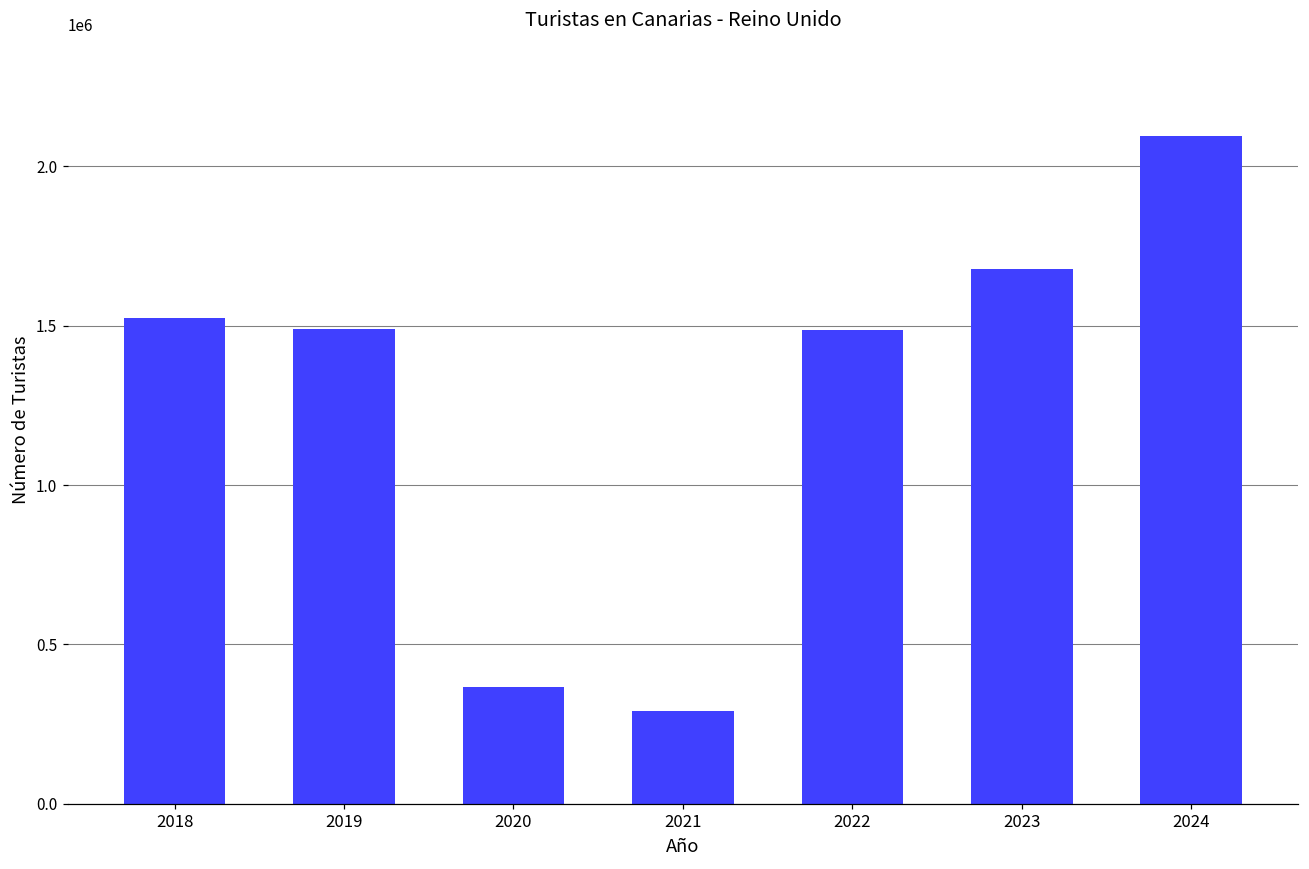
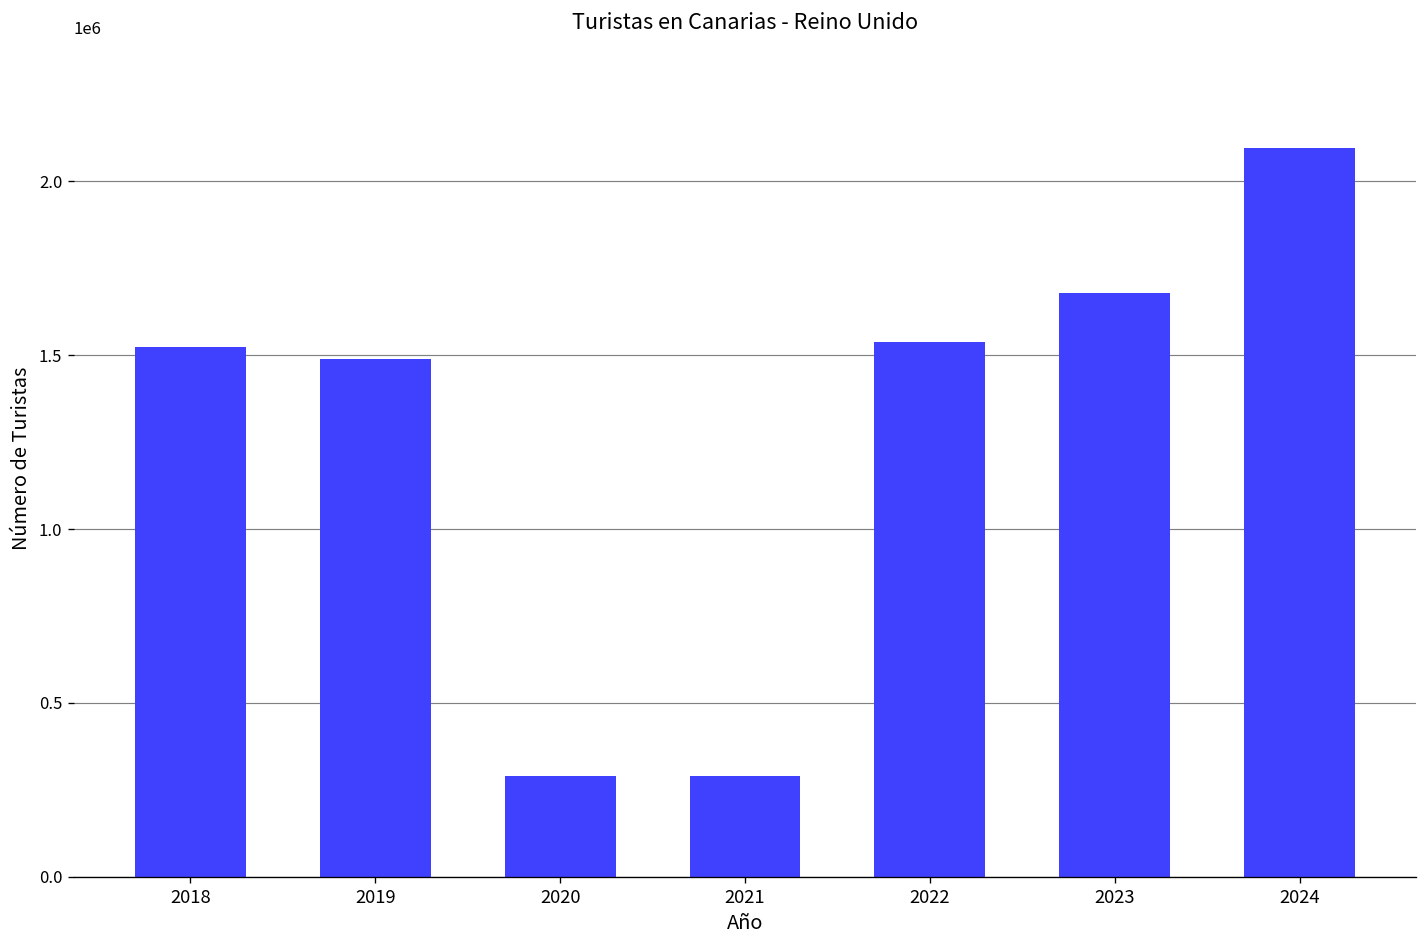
  {
    "2018": 1520000,
    "2019": 1490000,
-   "2020": 370000,
+   "2020": 290000,
    "2021": 290000,
-   "2022": 1490000,
+   "2022": 1540000,
    "2023": 1680000,
    "2024": 2100000
  }
